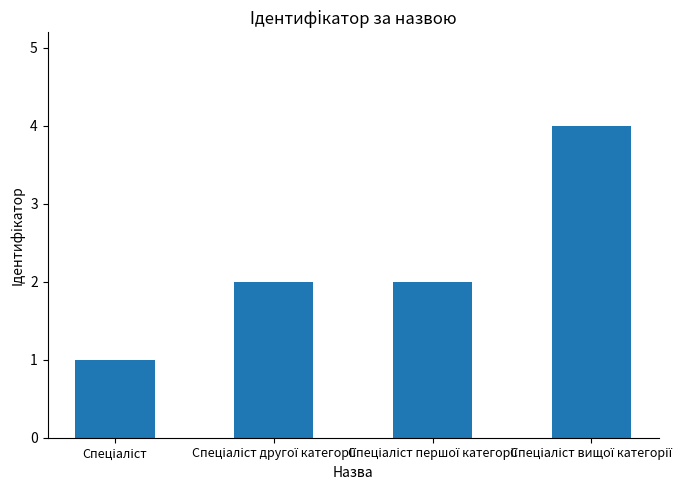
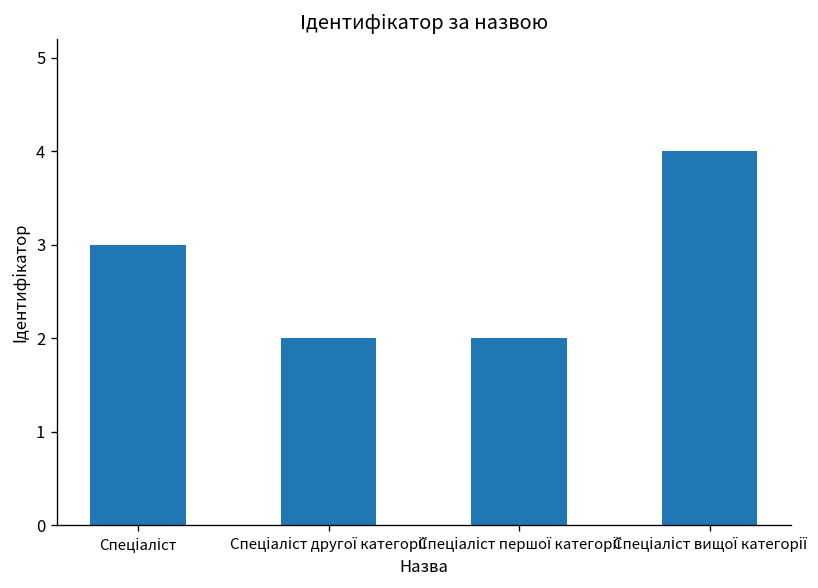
  {
-   "Спеціаліст": 1,
+   "Спеціаліст": 3,
    "Спеціаліст другої категорії": 2,
    "Спеціаліст першої категорії": 2,
    "Спеціаліст вищої категорії": 4
  }
